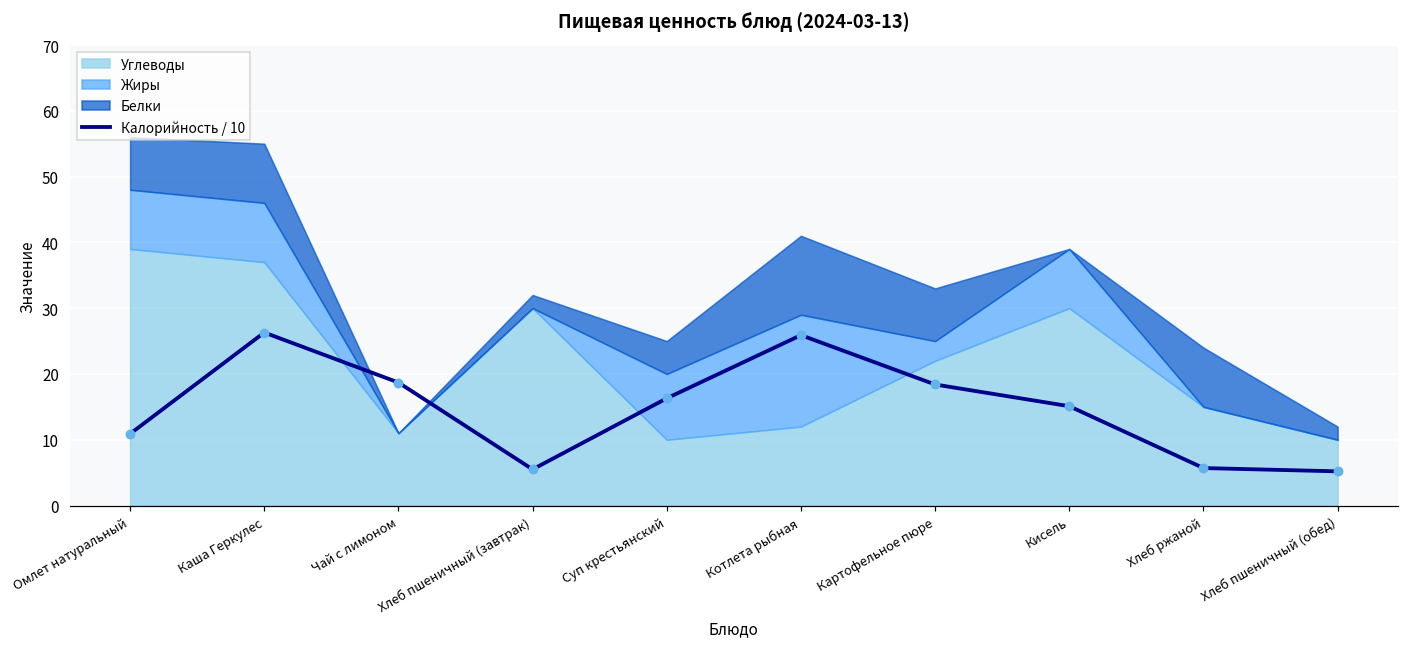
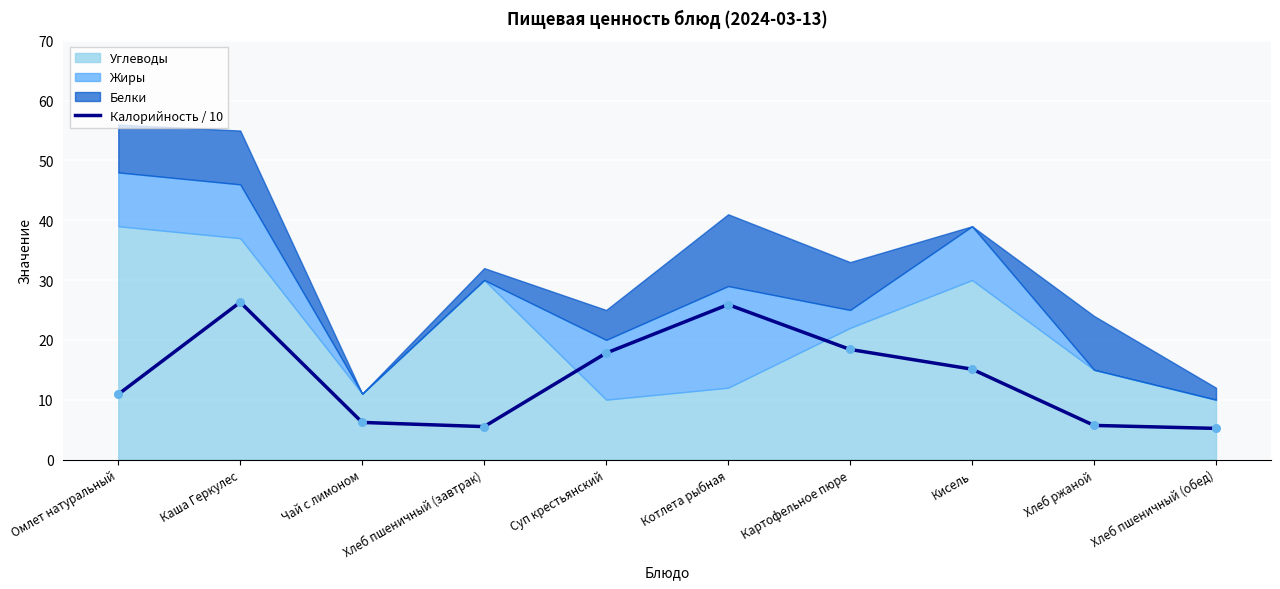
  {
    "Калорийность / 10": {
      "Омлет натуральный": 11,
      "Каша Геркулес": 26,
-     "Чай с лимоном": 19,
+     "Чай с лимоном": 6,
      "Хлеб пшеничный (завтрак)": 6,
-     "Суп крестьянский": 16,
+     "Суп крестьянский": 18,
      "Котлета рыбная": 26,
      "Картофельное пюре": 18,
      "Кисель": 15,
      "Хлеб ржаной": 6,
      "Хлеб пшеничный (обед)": 5
    },
    "Углеводы": {
      "Омлет натуральный": 39,
      "Каша Геркулес": 37,
      "Суп крестьянский": 10,
      "Котлета рыбная": 12,
      "Картофельное пюре": 22,
      "Кисель": 30
    },
    "Жиры": {
      "Омлет натуральный": 9,
      "Каша Геркулес": 9,
      "Суп крестьянский": 10,
      "Котлета рыбная": 17,
      "Картофельное пюре": 3
    },
    "Белки": {
      "Каша Геркулес": 9,
      "Хлеб пшеничный (завтрак)": 2,
      "Суп крестьянский": 5,
      "Котлета рыбная": 12,
      "Картофельное пюре": 8,
      "Хлеб ржаной": 9,
      "Хлеб пшеничный (обед)": 2
    }
  }
